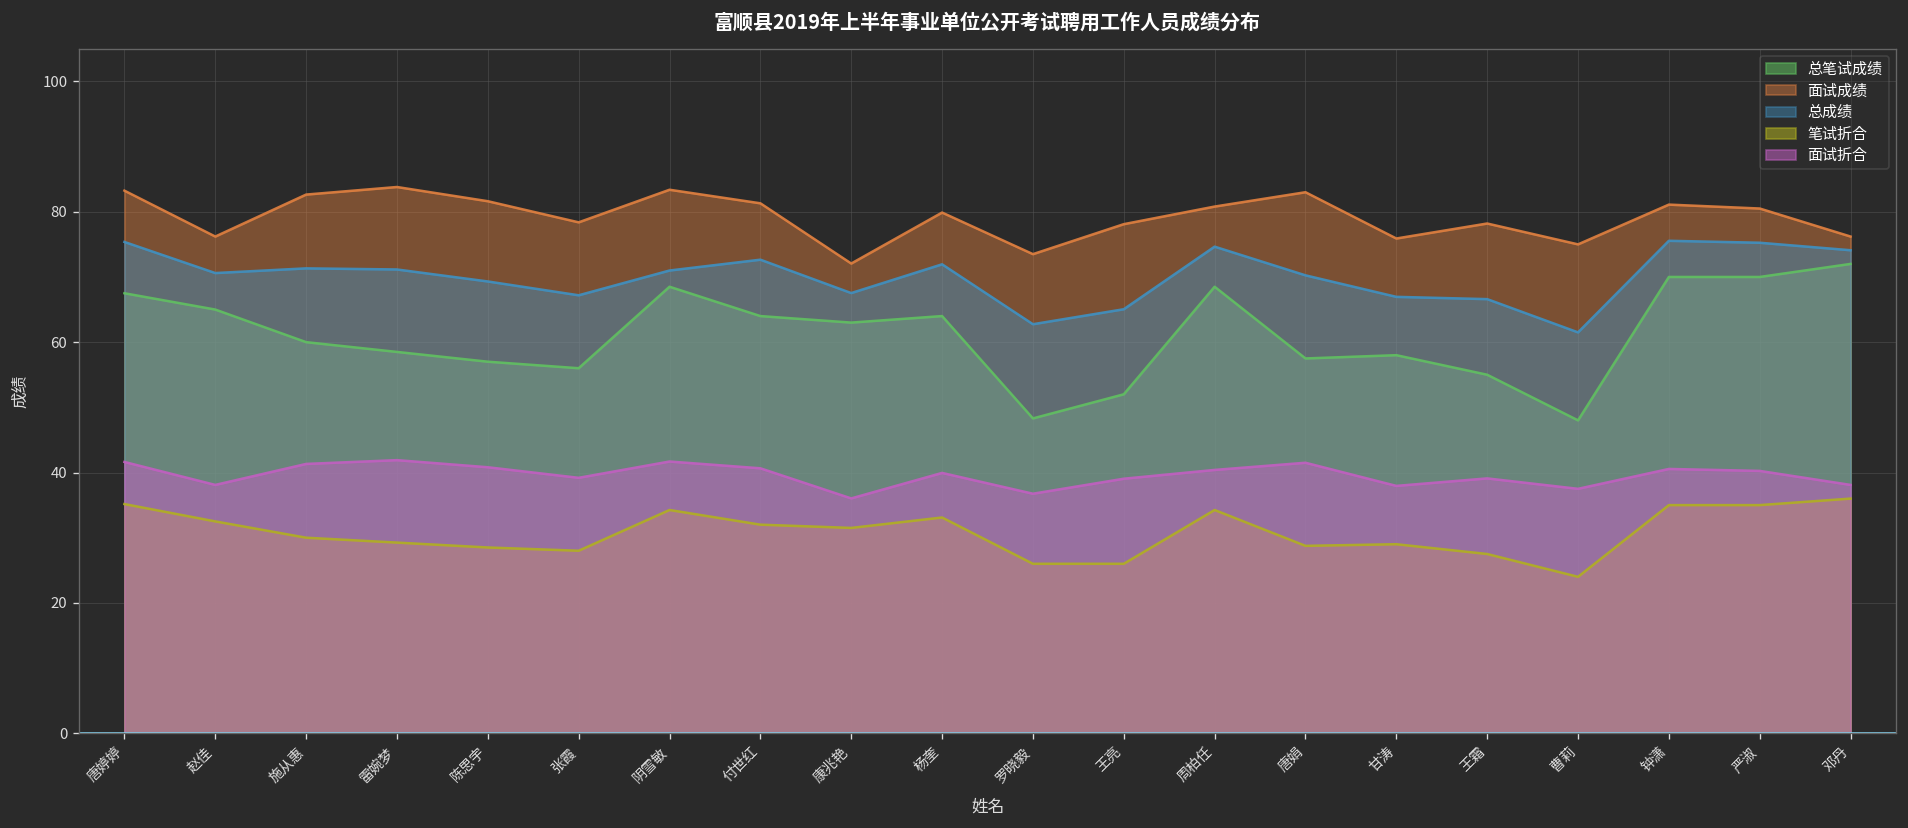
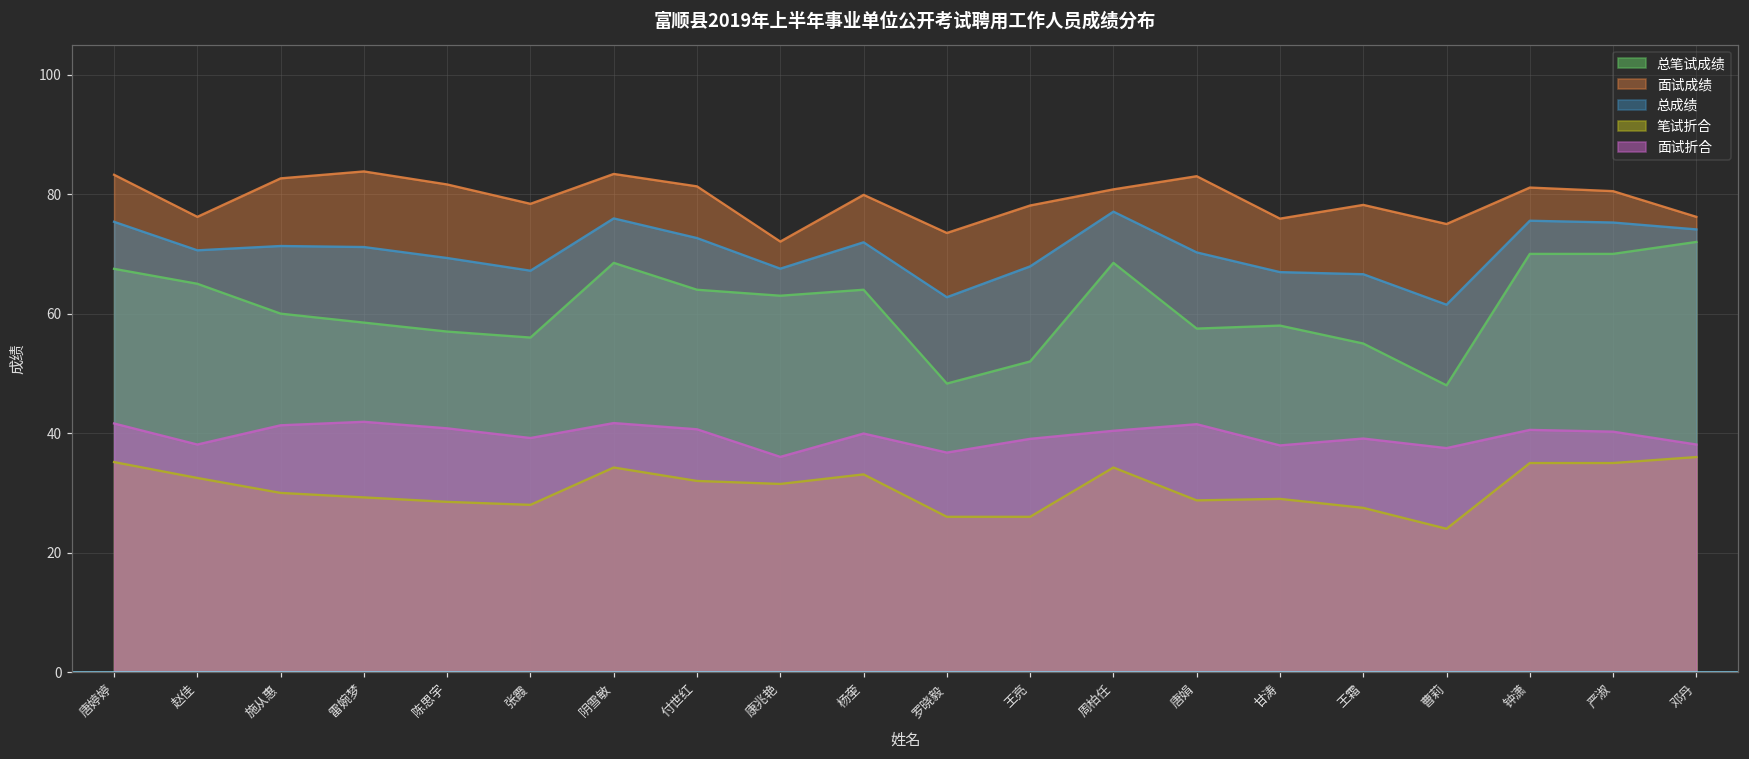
  {
    "总笔试成绩": {
      "唐婷婷": 68,
      "赵佳": 65,
      "施从惠": 60,
      "雷婉梦": 59,
      "陈思宇": 57,
      "张霞": 56,
      "阴雪敏": 69,
      "付世红": 64,
      "康兆艳": 63,
      "杨奎": 64,
      "罗晓毅": 48,
      "王亮": 52,
      "周柏任": 69,
      "唐娟": 58,
      "甘涛": 58,
      "王霜": 55,
      "曹莉": 48,
      "钟潇": 70,
      "严淑": 70,
      "邓丹": 72
    },
    "总成绩": {
      "唐婷婷": 75,
      "赵佳": 71,
      "施从惠": 71,
      "雷婉梦": 71,
      "陈思宇": 69,
      "张霞": 67,
-     "阴雪敏": 71,
+     "阴雪敏": 76,
      "付世红": 73,
      "康兆艳": 68,
      "杨奎": 72,
      "罗晓毅": 63,
-     "王亮": 65,
-     "周柏任": 75,
+     "王亮": 68,
+     "周柏任": 77,
      "唐娟": 70,
      "甘涛": 67,
      "王霜": 67,
      "曹莉": 62,
      "钟潇": 76,
      "严淑": 75,
      "邓丹": 74
    },
    "面试折合": {
      "唐婷婷": 42,
      "赵佳": 38,
      "施从惠": 41,
      "雷婉梦": 42,
      "陈思宇": 41,
      "张霞": 39,
      "阴雪敏": 42,
      "付世红": 41,
      "康兆艳": 36,
      "杨奎": 40,
      "罗晓毅": 37,
      "王亮": 39,
      "周柏任": 40,
      "唐娟": 42,
      "甘涛": 38,
      "王霜": 39,
      "曹莉": 38,
      "钟潇": 41,
      "严淑": 40,
      "邓丹": 38
    }
  }
